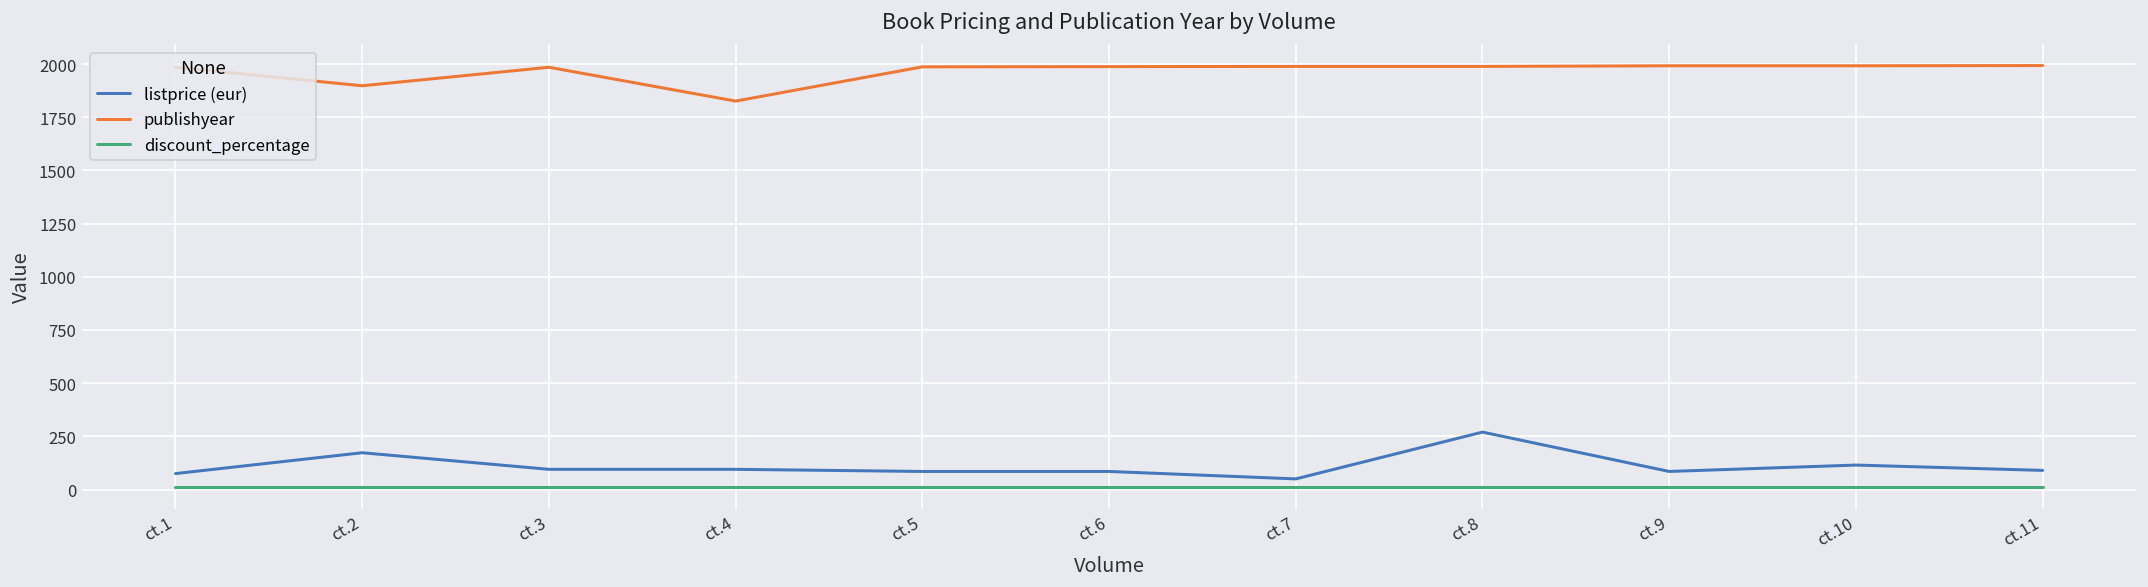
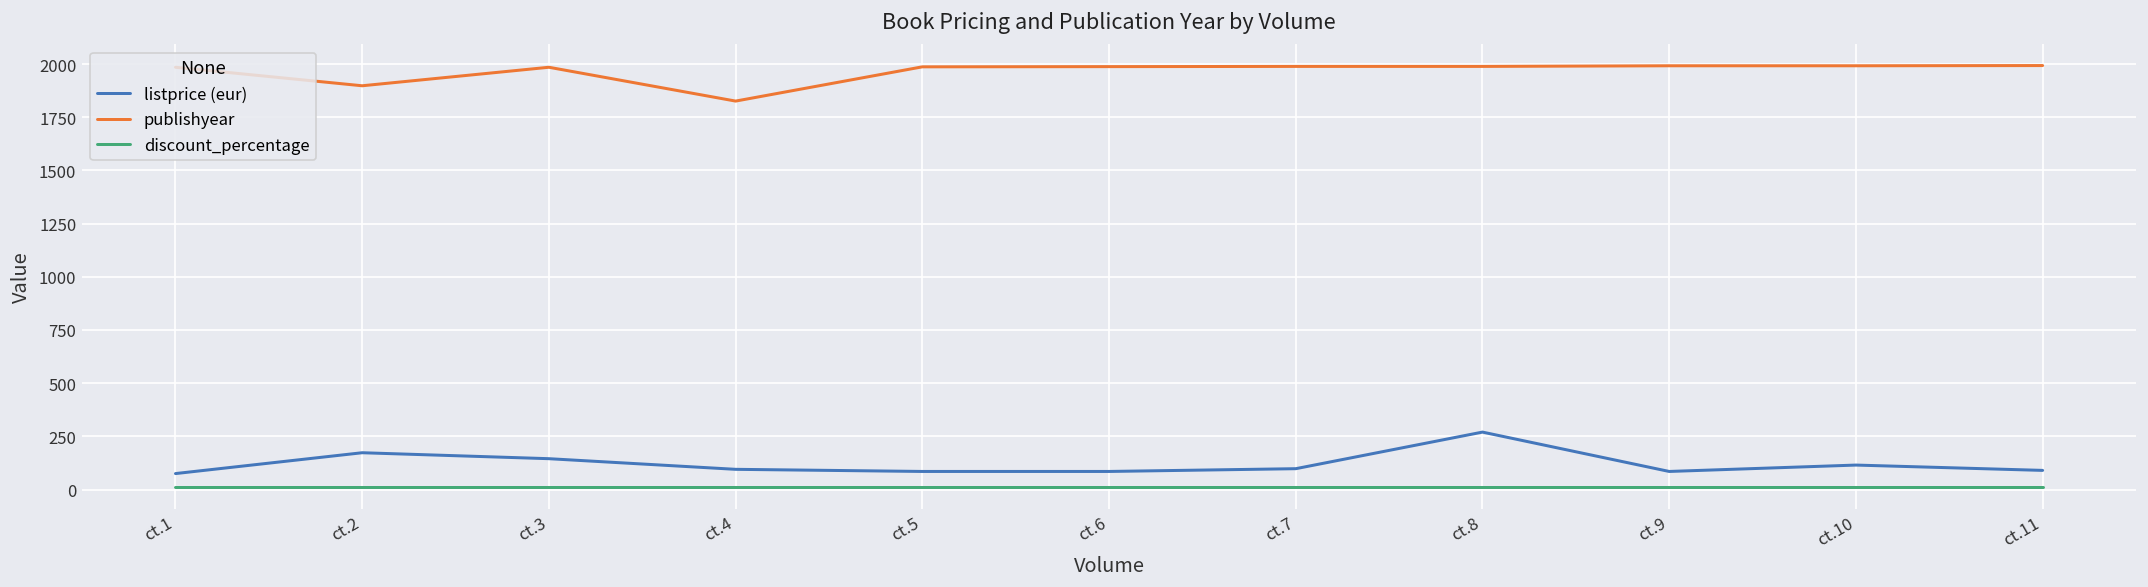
  {
    "listprice (eur)": {
      "ct.1": 80,
      "ct.2": 170,
-     "ct.3": 100,
+     "ct.3": 150,
      "ct.4": 100,
      "ct.5": 90,
      "ct.6": 90,
-     "ct.7": 50,
+     "ct.7": 100,
      "ct.8": 270,
      "ct.9": 90,
      "ct.10": 120,
      "ct.11": 90
    },
    "publishyear": {
      "ct.2": 1900,
      "ct.3": 1990,
      "ct.4": 1830,
      "ct.5": 1990,
      "ct.6": 1990,
      "ct.7": 1990,
      "ct.8": 1990,
      "ct.9": 1990,
      "ct.10": 1990,
      "ct.11": 1990
    },
    "discount_percentage": {
      "ct.1": 10,
      "ct.2": 10,
      "ct.3": 10,
      "ct.4": 10,
      "ct.5": 10,
      "ct.6": 10,
      "ct.7": 10,
      "ct.8": 10,
      "ct.9": 10,
      "ct.10": 10,
      "ct.11": 10
    }
  }
